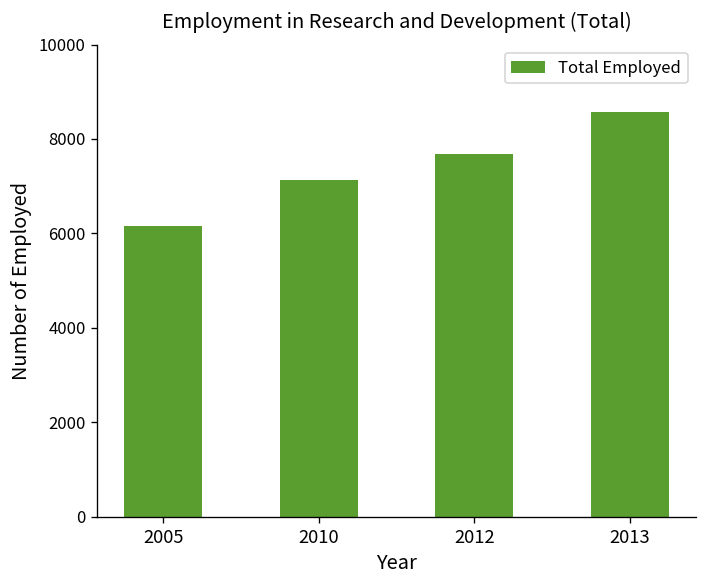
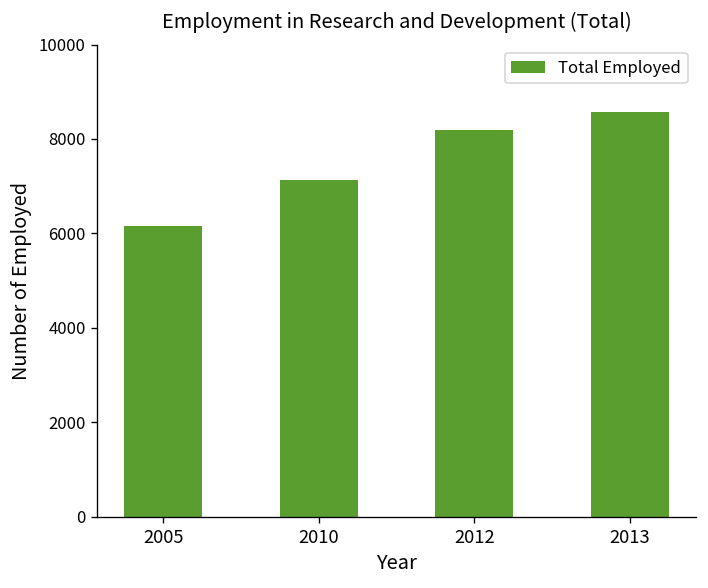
  {
    "2005": 6200,
    "2010": 7100,
-   "2012": 7700,
+   "2012": 8200,
    "2013": 8600
  }
